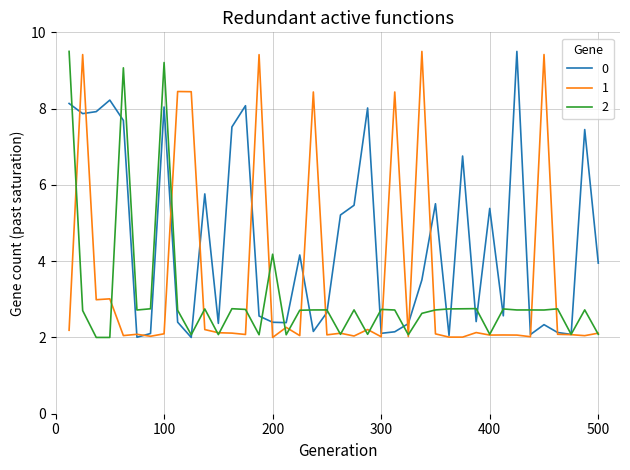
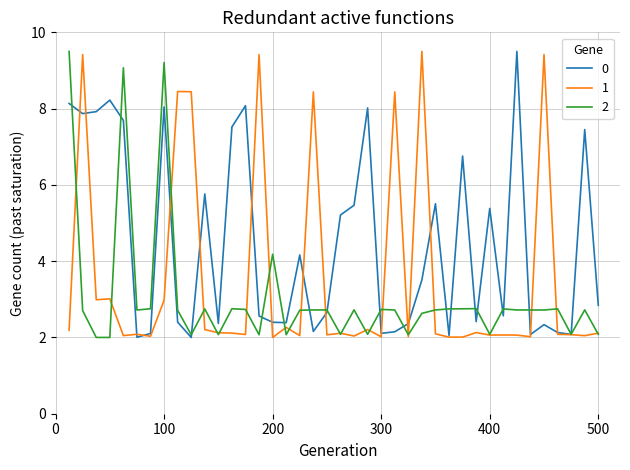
  {
    "0": {
      "100": 8.0,
      "200": 2.4,
      "300": 2.1,
      "400": 5.4,
-     "500": 3.9
+     "500": 2.8
    },
    "1": {
-     "100": 2.1,
+     "100": 3.0,
      "200": 2.0,
      "300": 2.0
    },
    "2": {
      "100": 9.2,
      "200": 4.2,
      "300": 2.7
    }
  }
